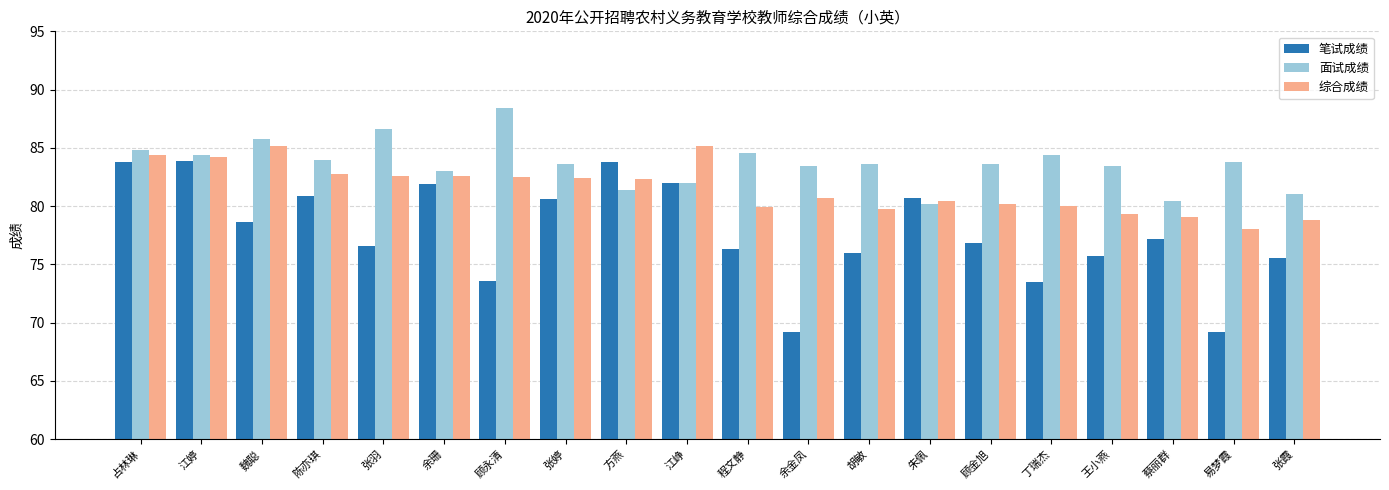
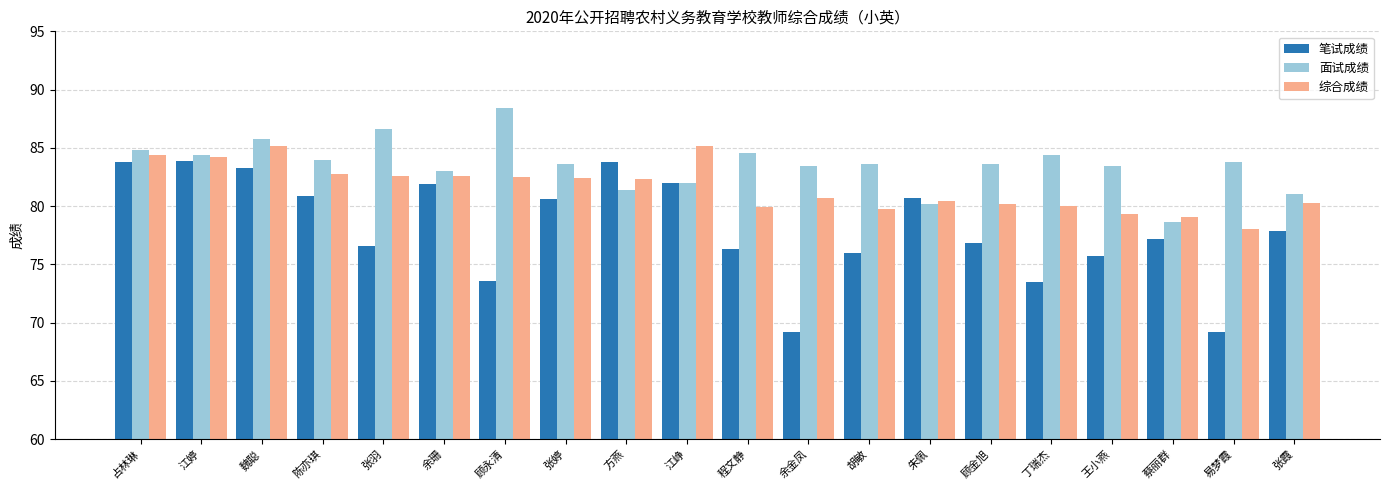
  {
    "笔试成绩": {
      "占林琳": 83.8,
      "江婷": 83.9,
-     "魏聪": 78.7,
+     "魏聪": 83.2,
      "陈亦琪": 80.9,
      "张羽": 76.6,
      "余珊": 81.9,
      "顾永清": 73.6,
      "张婷": 80.6,
      "方燕": 83.8,
      "江峥": 82.0,
      "程文静": 76.4,
      "余金凤": 69.2,
      "胡敏": 76.0,
      "朱佩": 80.7,
      "顾金旭": 76.9,
      "丁瑞杰": 73.5,
      "王小燕": 75.7,
      "蔡丽群": 77.2,
      "易梦霞": 69.2,
-     "张霞": 75.6
+     "张霞": 77.9
    },
    "面试成绩": {
      "占林琳": 84.8,
      "江婷": 84.4,
      "魏聪": 85.8,
      "陈亦琪": 84.0,
      "张羽": 86.6,
      "余珊": 83.0,
      "顾永清": 88.4,
      "张婷": 83.6,
      "方燕": 81.4,
      "江峥": 82.0,
      "程文静": 84.6,
      "余金凤": 83.4,
      "胡敏": 83.6,
      "朱佩": 80.2,
      "顾金旭": 83.6,
      "丁瑞杰": 84.4,
      "王小燕": 83.4,
-     "蔡丽群": 80.4,
+     "蔡丽群": 78.6,
      "易梦霞": 83.8,
      "张霞": 81.0
    },
    "综合成绩": {
      "占林琳": 84.4,
      "江婷": 84.2,
      "魏聪": 85.1,
      "陈亦琪": 82.7,
      "张羽": 82.6,
      "余珊": 82.6,
      "顾永清": 82.5,
      "张婷": 82.4,
      "方燕": 82.4,
      "江峥": 85.2,
      "程文静": 79.9,
      "余金凤": 80.7,
      "胡敏": 79.8,
      "朱佩": 80.4,
      "顾金旭": 80.2,
      "丁瑞杰": 80.0,
      "王小燕": 79.4,
      "蔡丽群": 79.1,
      "易梦霞": 78.0,
-     "张霞": 78.8
+     "张霞": 80.3
    }
  }
